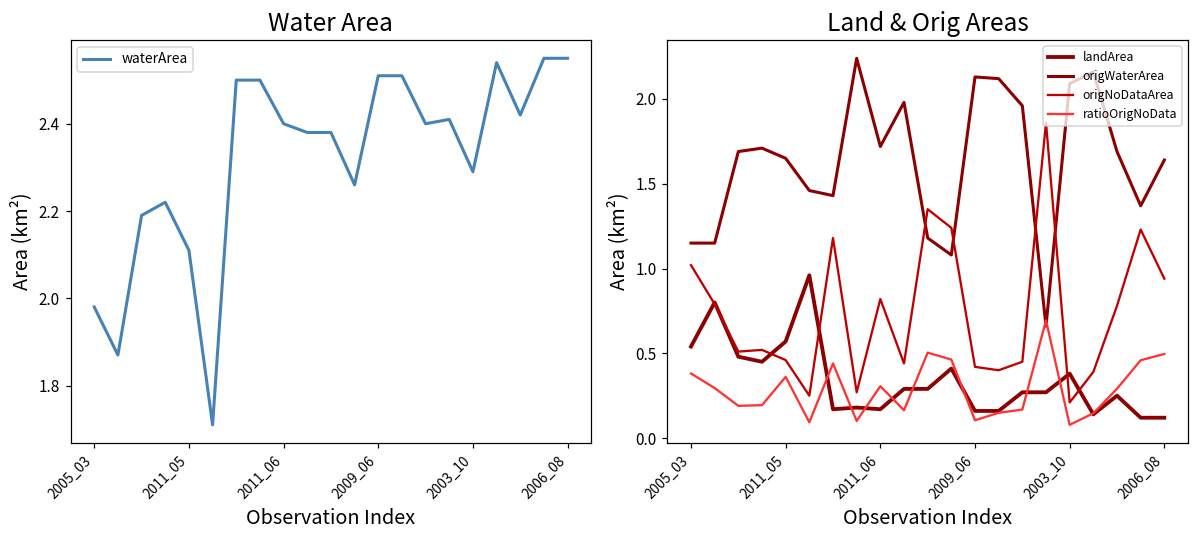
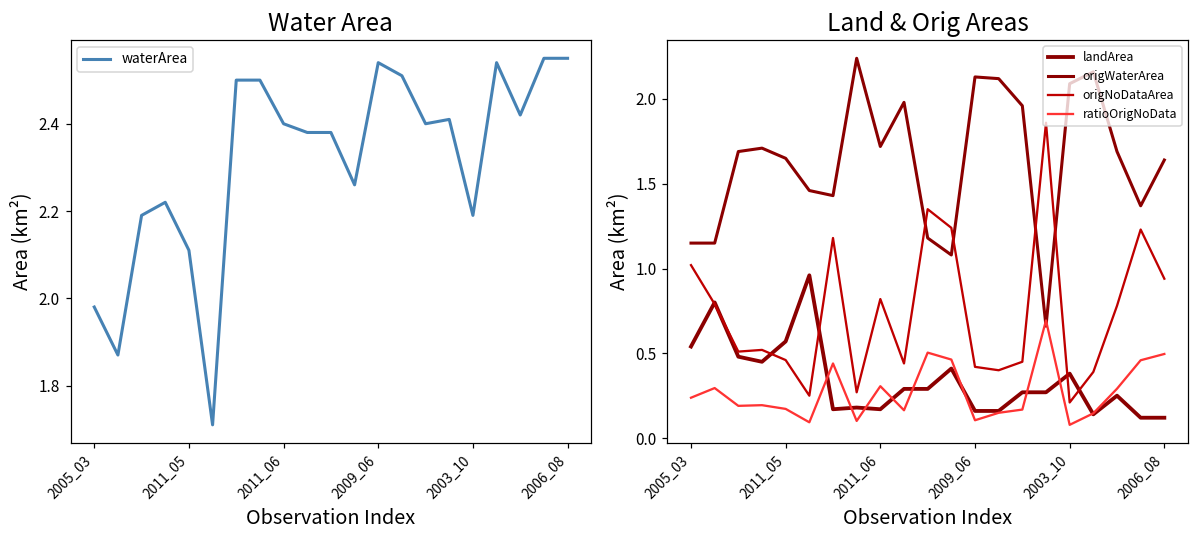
  {
    "Water Area": {
      "2005_03": 1.98,
      "2011_05": 2.11,
      "2011_06": 2.40,
-     "2009_06": 2.51,
-     "2003_10": 2.29,
+     "2009_06": 2.54,
+     "2003_10": 2.19,
      "2006_08": 2.55
    },
    "Land & Orig Areas": {
      "ratioOrigNoData": {
-       "2005_03": 0.38,
-       "2011_05": 0.36,
+       "2005_03": 0.24,
+       "2011_05": 0.17,
        "2011_06": 0.31,
        "2009_06": 0.11,
        "2003_10": 0.08,
        "2006_08": 0.50
      }
    }
  }
